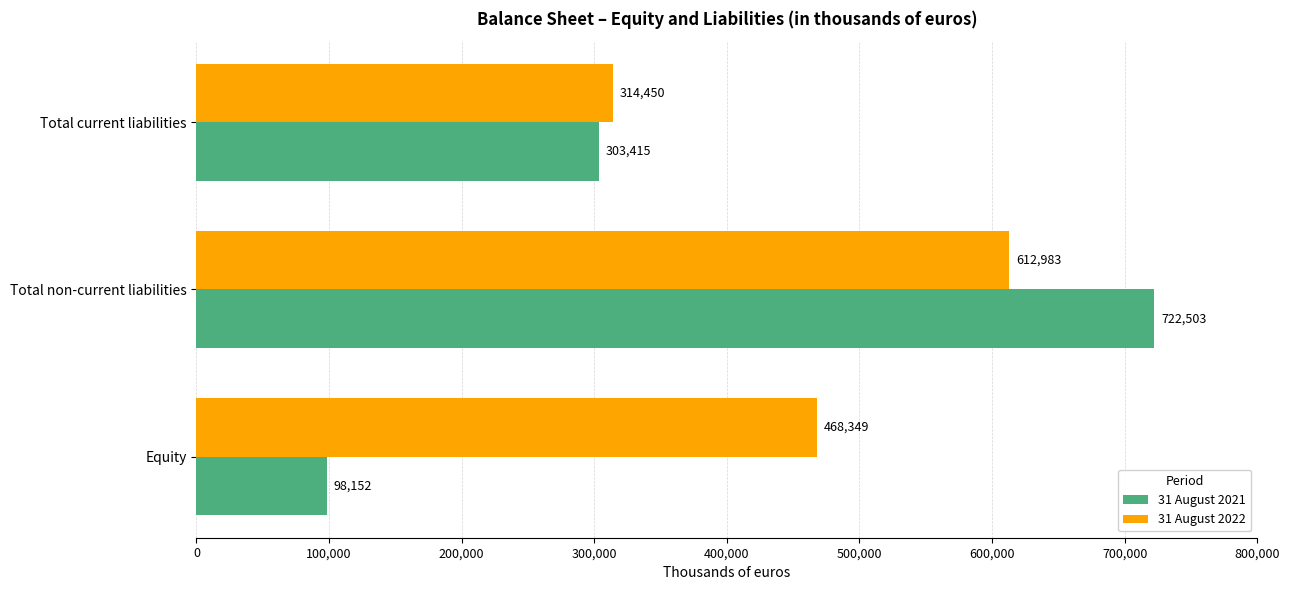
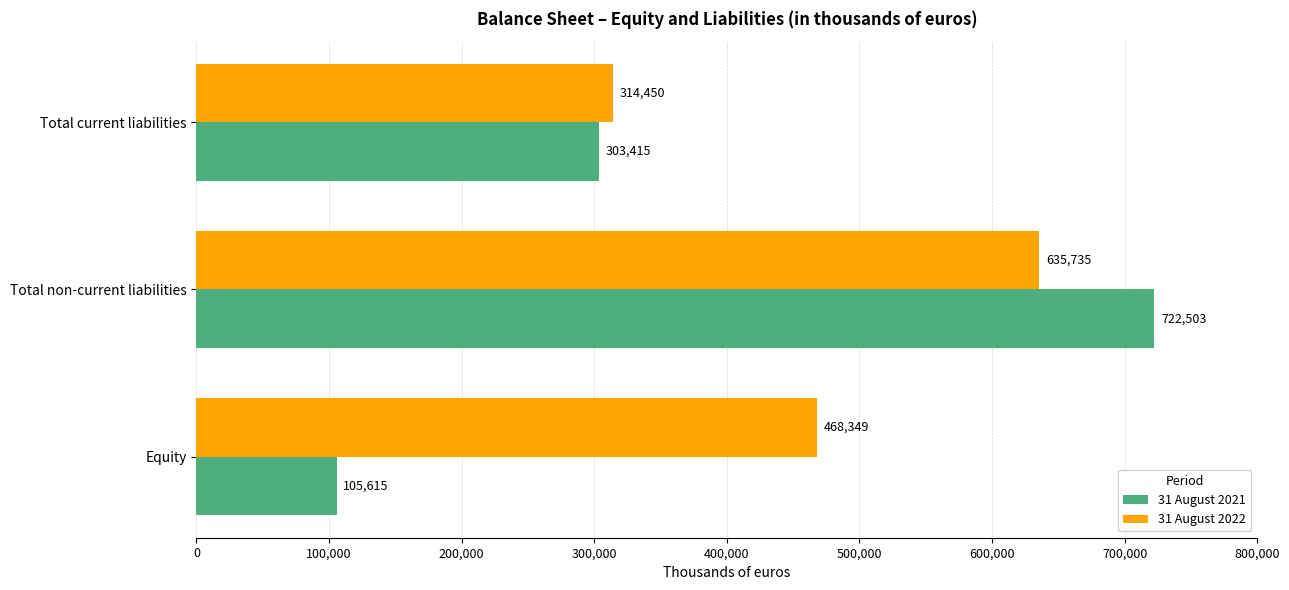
  {
    "31 August 2021": {
      "Total current liabilities": "303,415",
      "Total non-current liabilities": "722,503",
-     "Equity": "98,152"
+     "Equity": "105,615"
    },
    "31 August 2022": {
      "Total current liabilities": "314,450",
-     "Total non-current liabilities": "612,983",
+     "Total non-current liabilities": "635,735",
      "Equity": "468,349"
    }
  }
